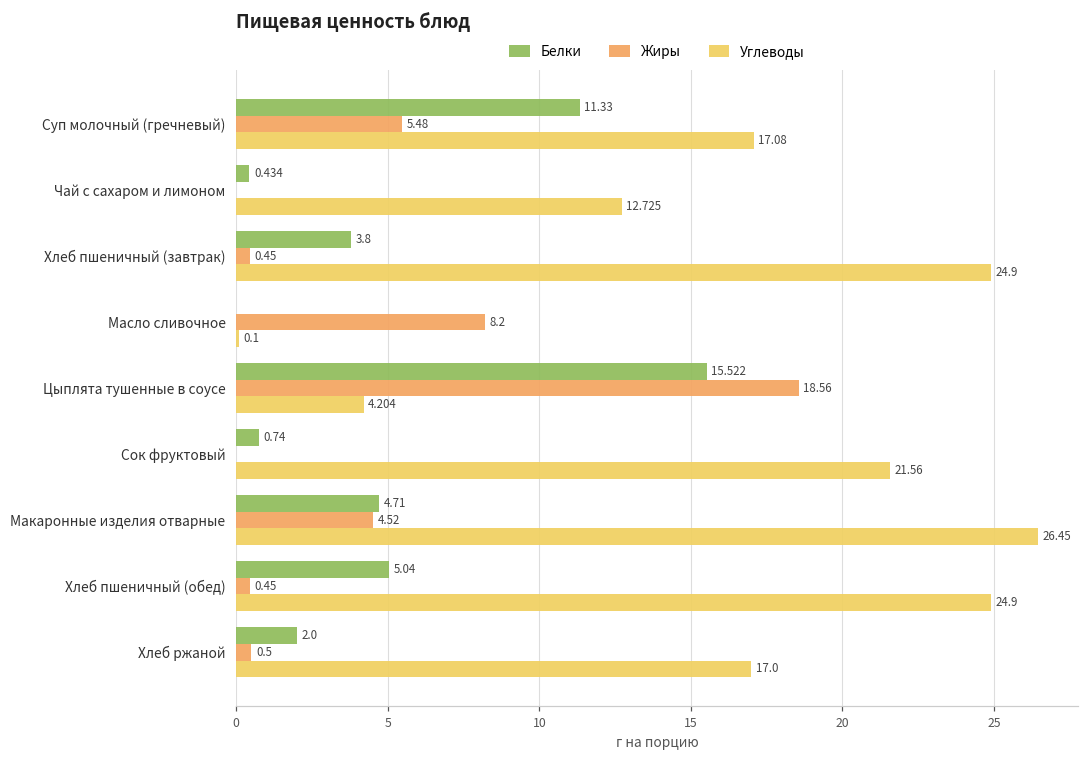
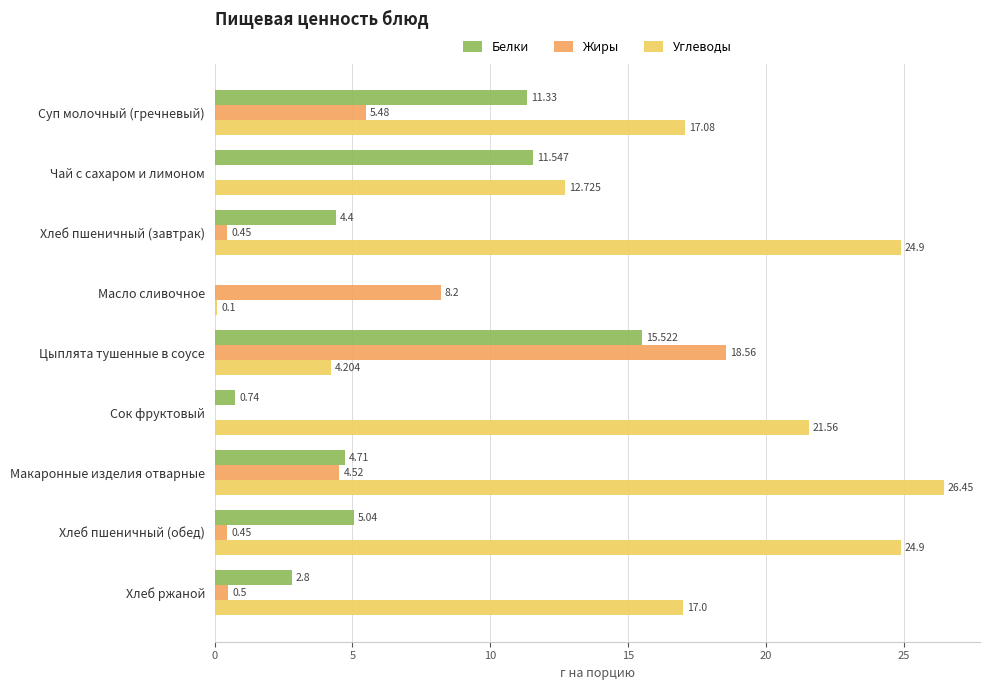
  {
    "Белки": {
      "Суп молочный (гречневый)": 11.33,
-     "Чай с сахаром и лимоном": 0.434,
-     "Хлеб пшеничный (завтрак)": 3.8,
+     "Чай с сахаром и лимоном": 11.547,
+     "Хлеб пшеничный (завтрак)": 4.4,
      "Цыплята тушенные в соусе": 15.522,
      "Сок фруктовый": 0.74,
      "Макаронные изделия отварные": 4.71,
      "Хлеб пшеничный (обед)": 5.04,
-     "Хлеб ржаной": 2.0
+     "Хлеб ржаной": 2.8
    }
  }
